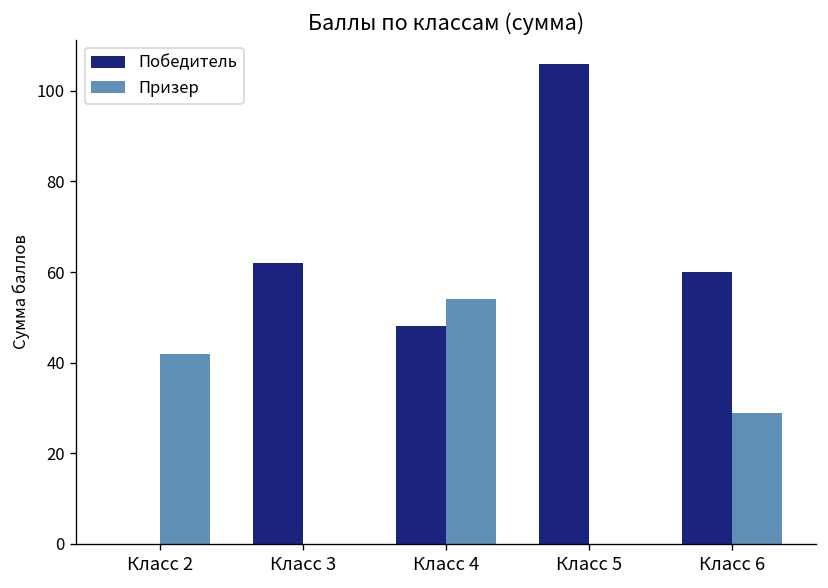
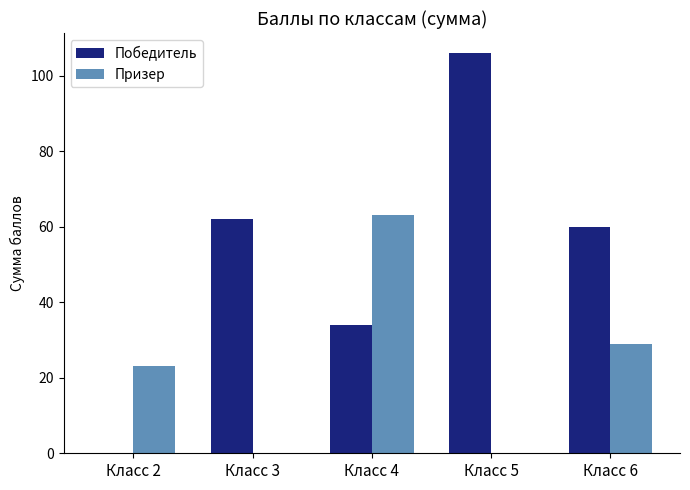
  {
    "Победитель": {
      "Класс 2": 0,
      "Класс 3": 62,
-     "Класс 4": 48,
+     "Класс 4": 34,
      "Класс 5": 106,
      "Класс 6": 60
    },
    "Призер": {
-     "Класс 2": 42,
+     "Класс 2": 23,
      "Класс 3": 0,
-     "Класс 4": 54,
+     "Класс 4": 63,
      "Класс 5": 0,
      "Класс 6": 29
    }
  }
